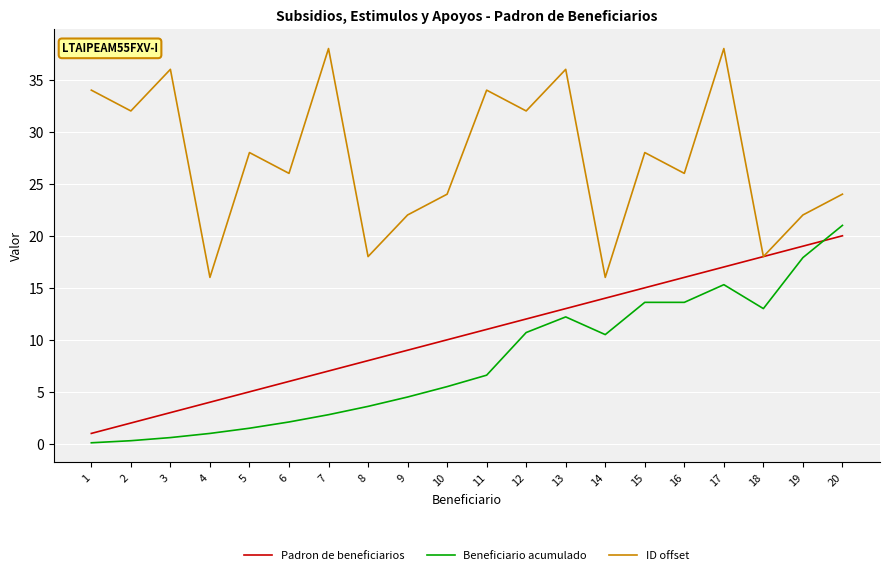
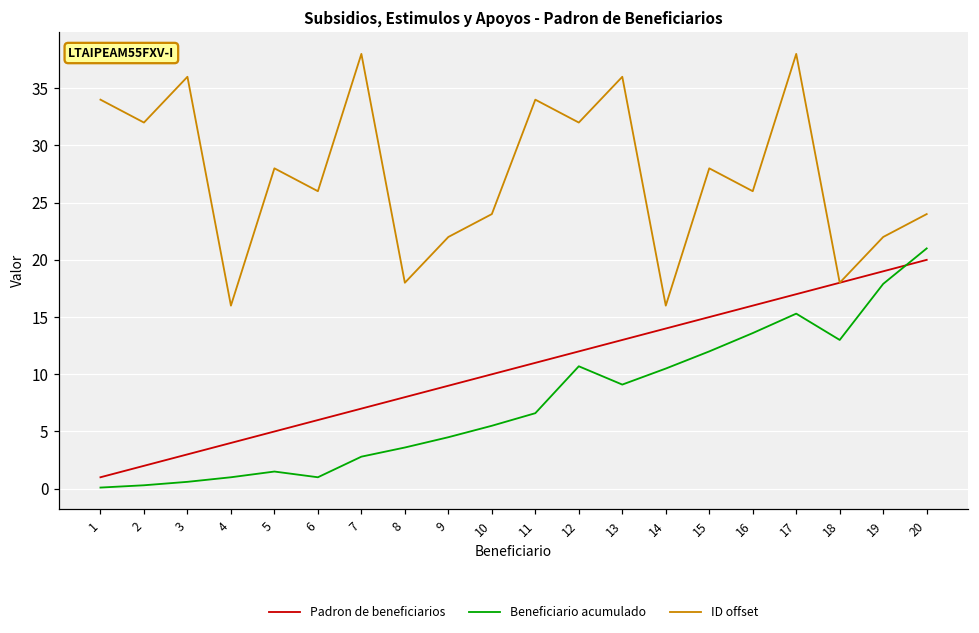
  {
    "Padron de beneficiarios": {
      "1": 1.0,
      "2": 2.0,
      "3": 3.0,
      "4": 4.0,
      "5": 5.0,
      "6": 6.0,
      "7": 7.0,
      "8": 8.0,
      "9": 9.0,
      "10": 10.0,
      "11": 11.0,
      "12": 12.0,
      "13": 13.0,
      "14": 14.0,
      "15": 15.0,
      "16": 16.0,
      "17": 17.0,
      "19": 19.0,
      "20": 20.0
    },
    "Beneficiario acumulado": {
      "1": 0.1,
      "2": 0.3,
      "3": 0.6,
      "4": 1.0,
      "5": 1.5,
-     "6": 2.1,
+     "6": 1.0,
      "7": 2.8,
      "8": 3.6,
      "9": 4.5,
      "10": 5.5,
      "11": 6.6,
      "12": 10.7,
-     "13": 12.2,
+     "13": 9.1,
      "14": 10.5,
-     "15": 13.6,
+     "15": 12.0,
      "16": 13.6,
      "17": 15.3,
      "18": 13.0,
      "19": 17.9,
      "20": 21.0
    },
    "ID offset": {
      "1": 34.0,
      "2": 32.0,
      "3": 36.0,
      "4": 16.0,
      "5": 28.0,
      "6": 26.0,
      "7": 38.0,
      "8": 18.0,
      "9": 22.0,
      "10": 24.0,
      "11": 34.0,
      "12": 32.0,
      "13": 36.0,
      "14": 16.0,
      "15": 28.0,
      "16": 26.0,
      "17": 38.0,
      "19": 22.0,
      "20": 24.0
    }
  }
